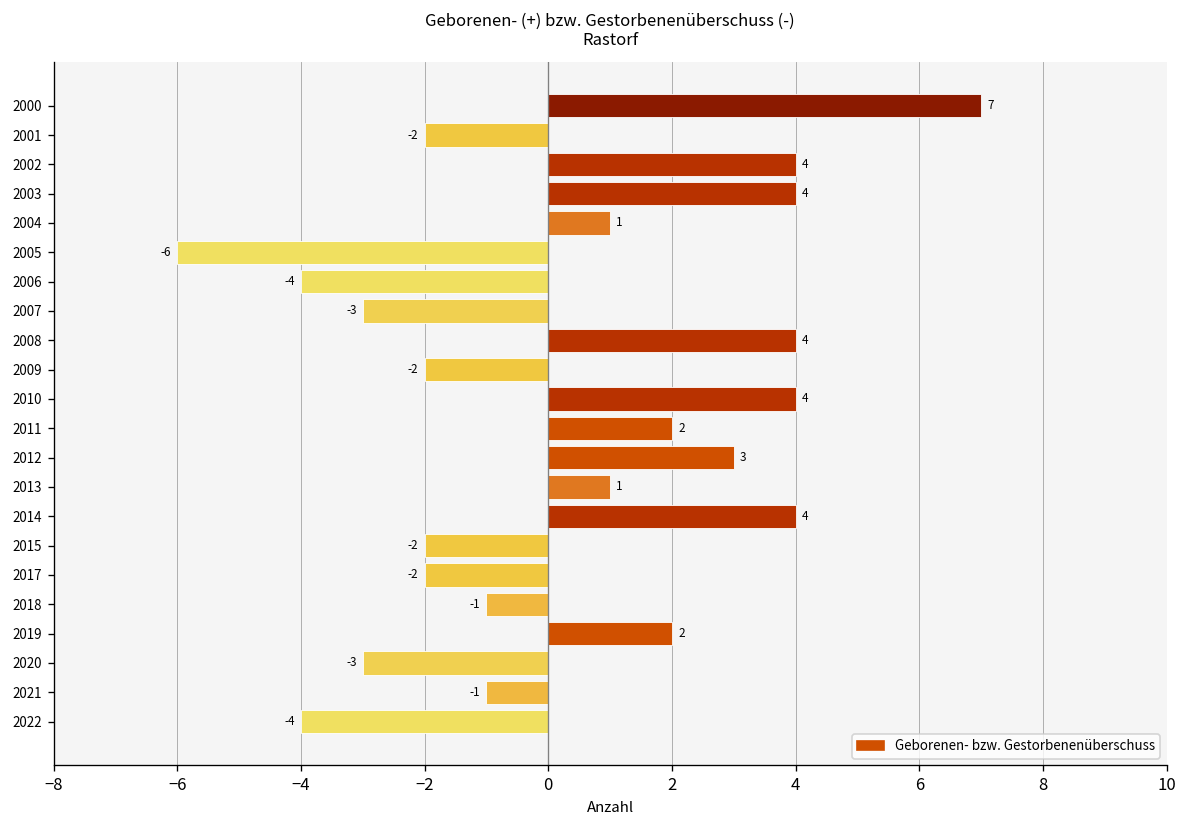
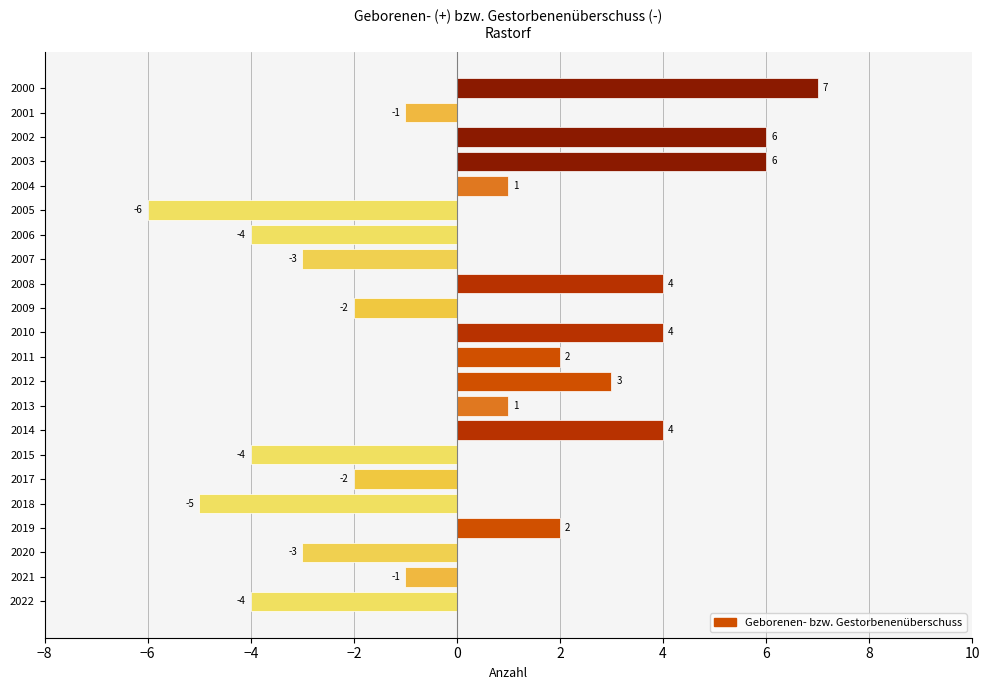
  {
    "2000": 7,
-   "2001": -2,
-   "2002": 4,
-   "2003": 4,
+   "2001": -1,
+   "2002": 6,
+   "2003": 6,
    "2004": 1,
    "2005": -6,
    "2006": -4,
    "2007": -3,
    "2008": 4,
    "2009": -2,
    "2010": 4,
    "2011": 2,
    "2012": 3,
    "2013": 1,
    "2014": 4,
-   "2015": -2,
+   "2015": -4,
    "2017": -2,
-   "2018": -1,
+   "2018": -5,
    "2019": 2,
    "2020": -3,
    "2021": -1,
    "2022": -4
  }
